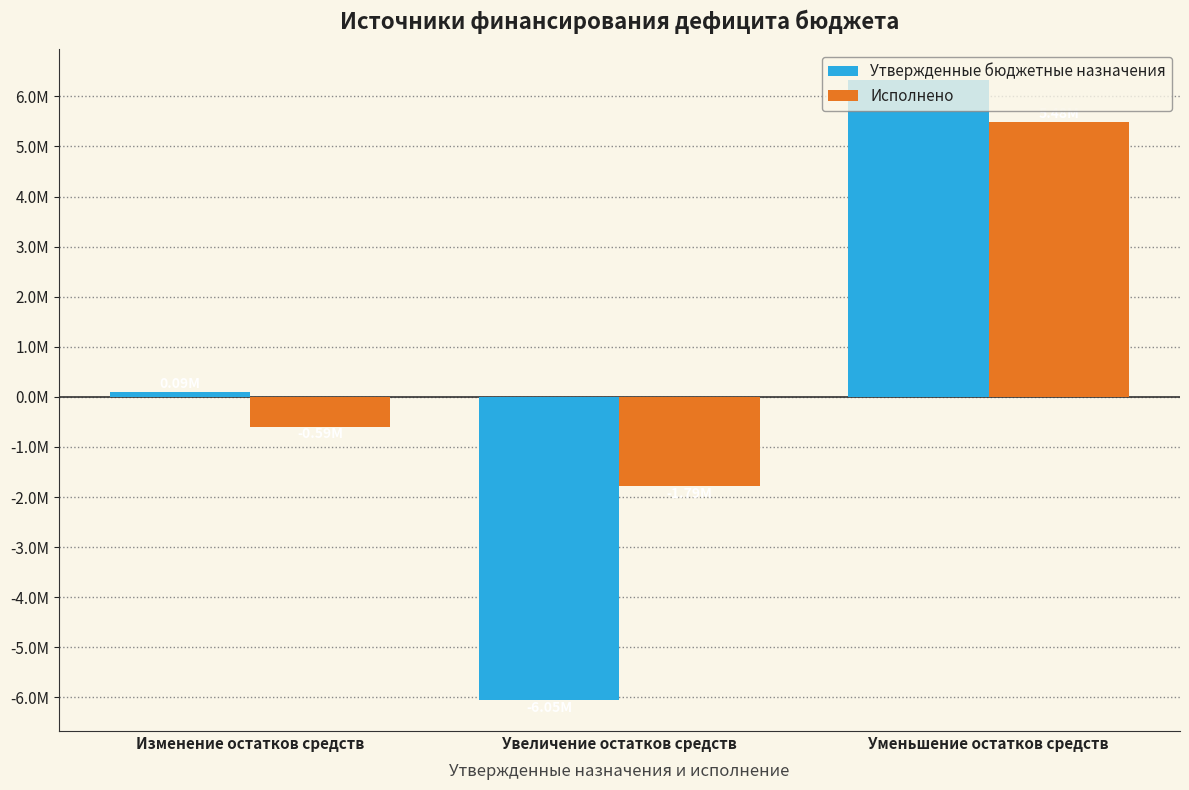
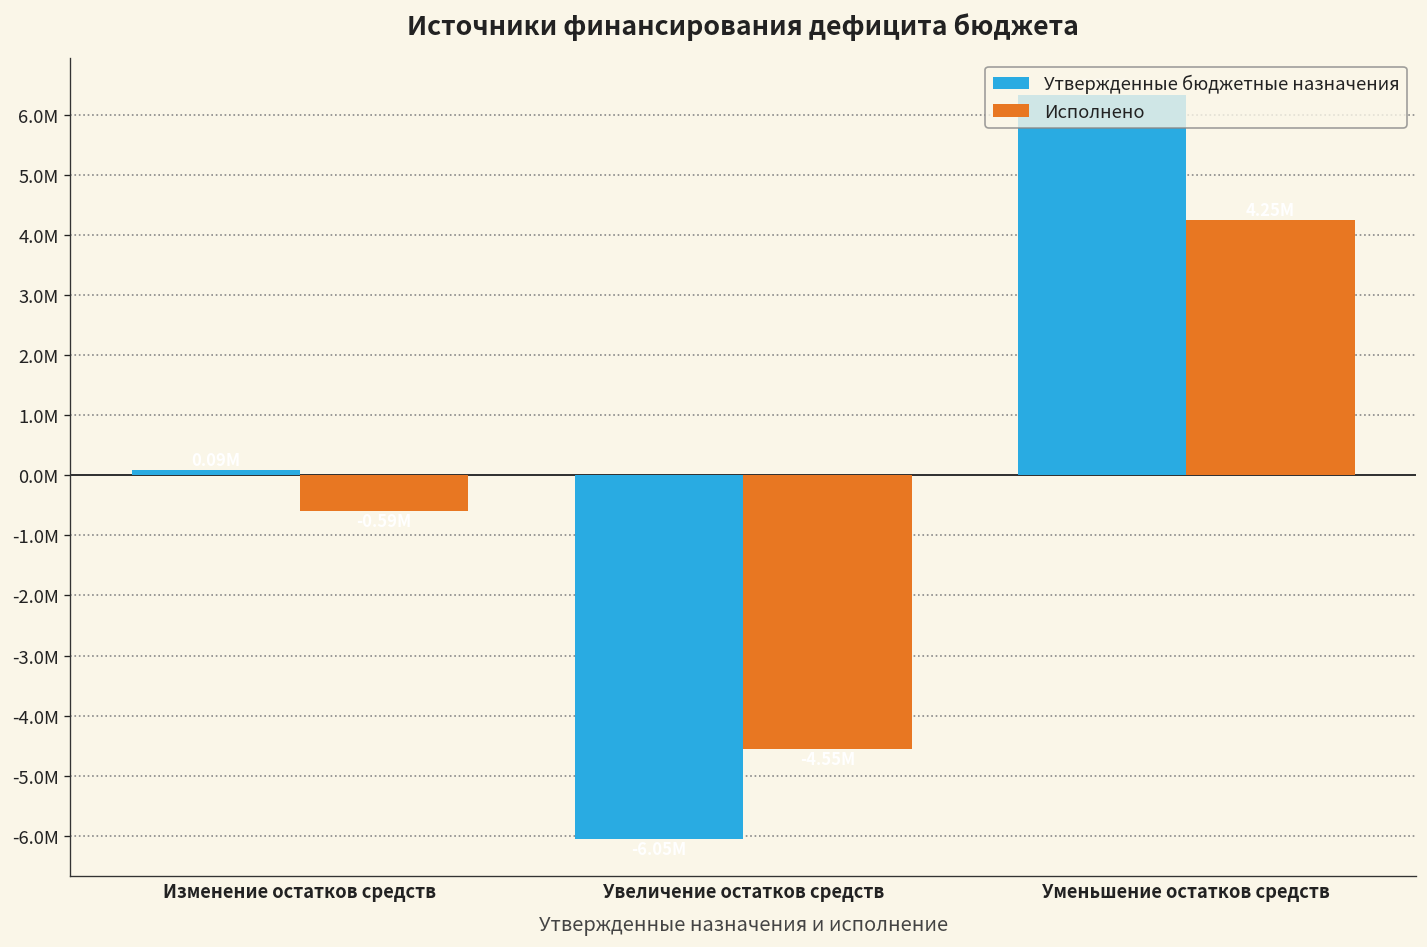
  {
    "Утвержденные бюджетные назначения": {
      "Изменение остатков средств": 100000,
      "Увеличение остатков средств": -6100000
    },
    "Исполнено": {
      "Изменение остатков средств": -600000,
-     "Увеличение остатков средств": -1800000,
-     "Уменьшение остатков средств": 5500000
+     "Увеличение остатков средств": -4600000,
+     "Уменьшение остатков средств": 4300000
    }
  }
